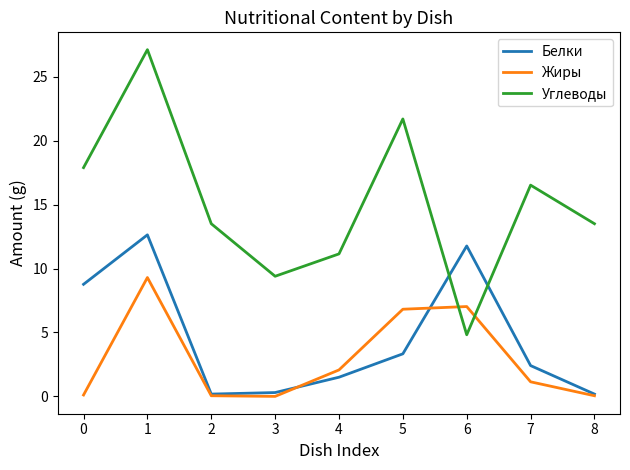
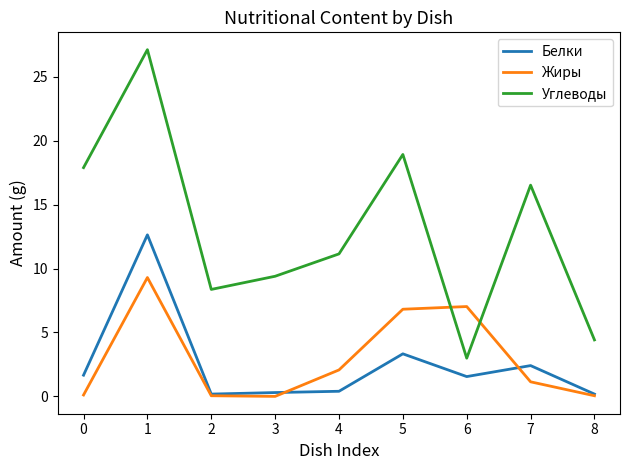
  {
    "Белки": {
-     "0": 8.8,
+     "0": 1.7,
      "1": 12.6,
      "3": 0.3,
-     "4": 1.5,
+     "4": 0.4,
      "5": 3.3,
-     "6": 11.8,
+     "6": 1.6,
      "7": 2.4
    },
    "Жиры": {
      "0": 0.1,
      "1": 9.3,
      "3": 0.0,
      "4": 2.1,
      "5": 6.8,
      "6": 7.0,
      "7": 1.1
    },
    "Углеводы": {
      "0": 17.9,
      "1": 27.1,
-     "2": 13.5,
+     "2": 8.4,
      "3": 9.4,
      "4": 11.2,
-     "5": 21.7,
-     "6": 4.8,
+     "5": 18.9,
+     "6": 3.0,
      "7": 16.5,
-     "8": 13.5
+     "8": 4.4
    }
  }
